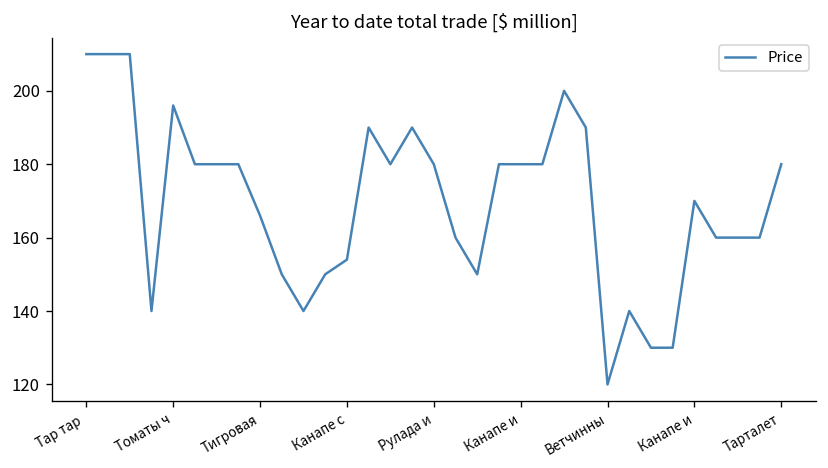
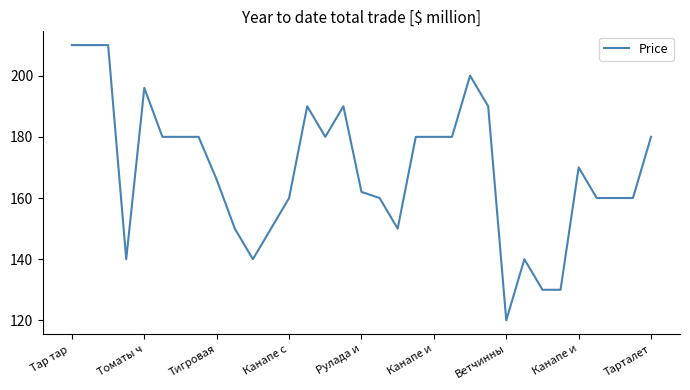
  {
    "Тар тар": 210,
    "Томаты ч": 196,
    "Тигровая": 166,
-   "Канапе с": 154,
-   "Рулада и": 180,
+   "Канапе с": 160,
+   "Рулада и": 162,
    "Ветчинны": 120,
    "Тарталет": 180
  }
